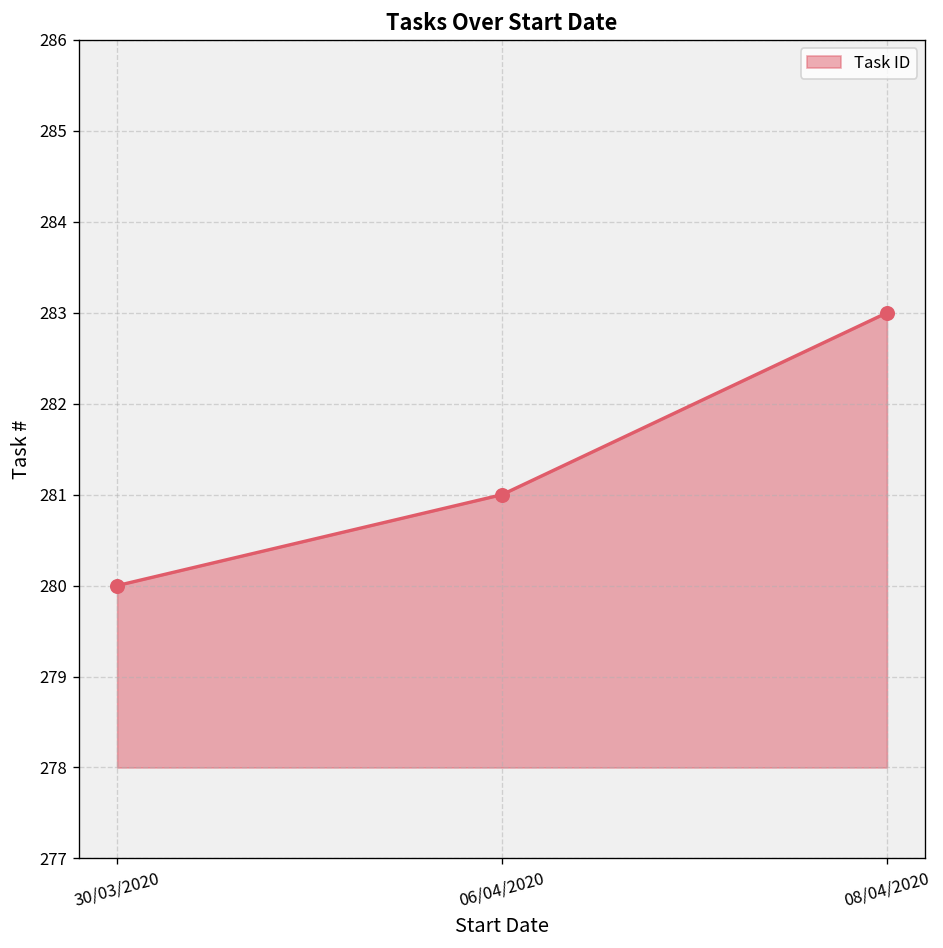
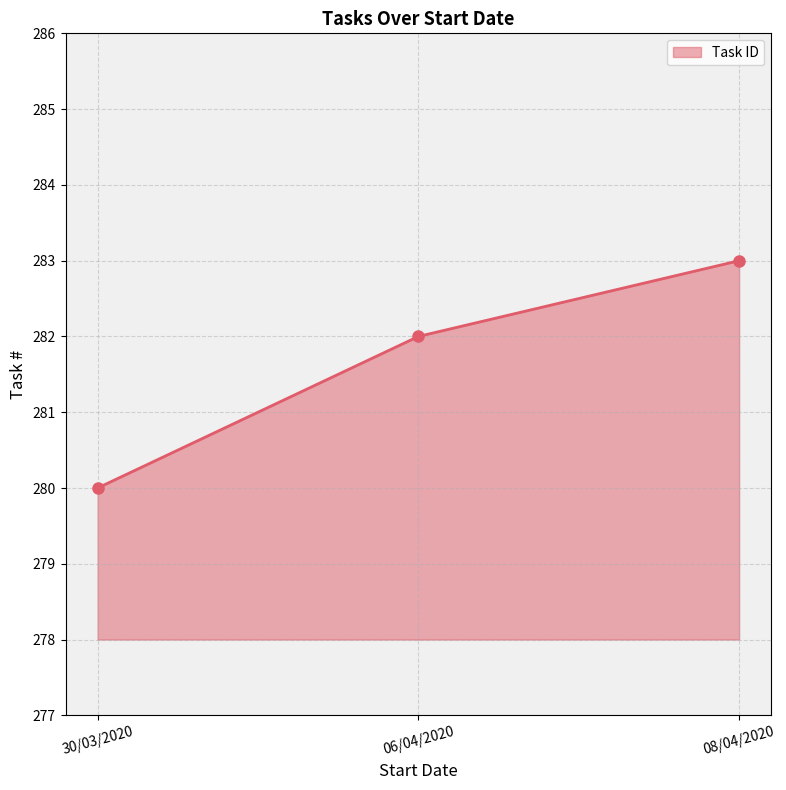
  {
    "30/03/2020": 280,
-   "06/04/2020": 281,
+   "06/04/2020": 282,
    "08/04/2020": 283
  }
